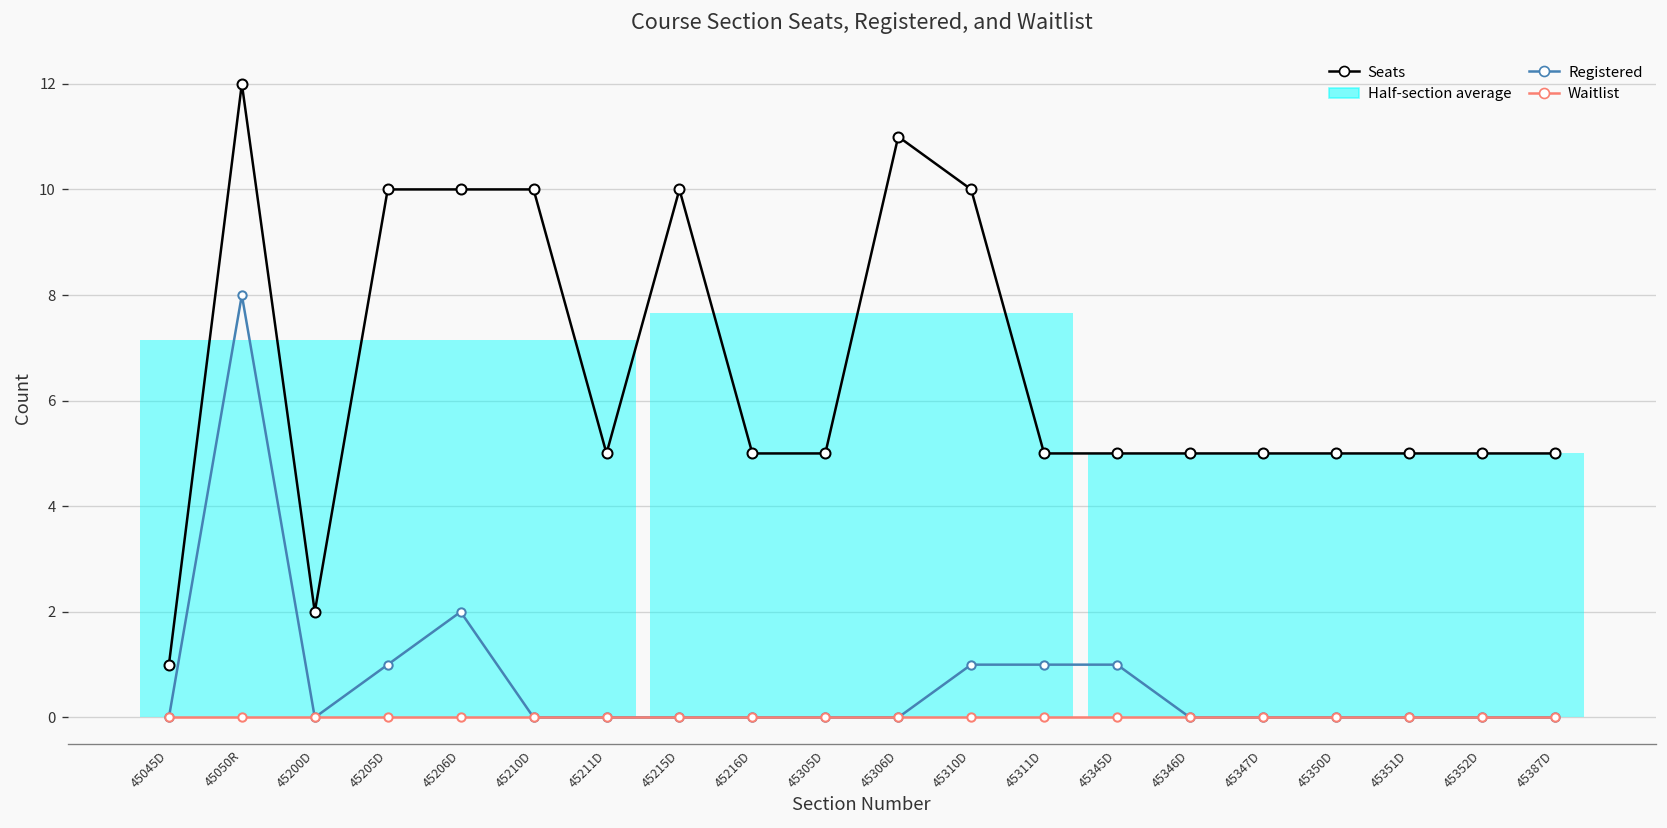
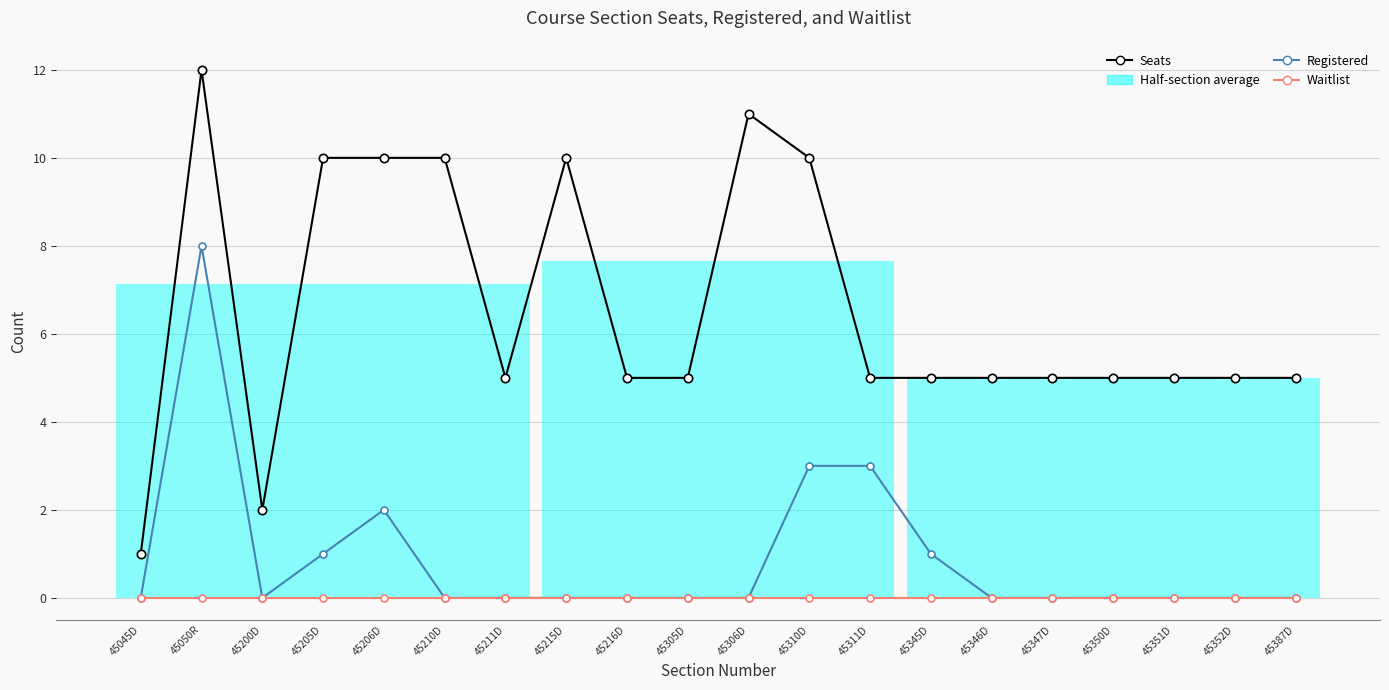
  {
    "Seats": {
      "45045D": 1,
      "45050R": 12,
      "45200D": 2,
      "45205D": 10,
      "45206D": 10,
      "45210D": 10,
      "45211D": 5,
      "45215D": 10,
      "45216D": 5,
      "45305D": 5,
      "45306D": 11,
      "45310D": 10,
      "45311D": 5,
      "45345D": 5,
      "45346D": 5,
      "45347D": 5,
      "45350D": 5,
      "45351D": 5,
      "45352D": 5,
      "45387D": 5
    },
    "Registered": {
      "45050R": 8,
      "45205D": 1,
      "45206D": 2,
-     "45310D": 1,
-     "45311D": 1,
+     "45310D": 3,
+     "45311D": 3,
      "45345D": 1
    },
    "Waitlist": {
      "45050R": 0,
      "45205D": 0,
      "45206D": 0,
      "45310D": 0,
      "45311D": 0,
      "45345D": 0
    }
  }
